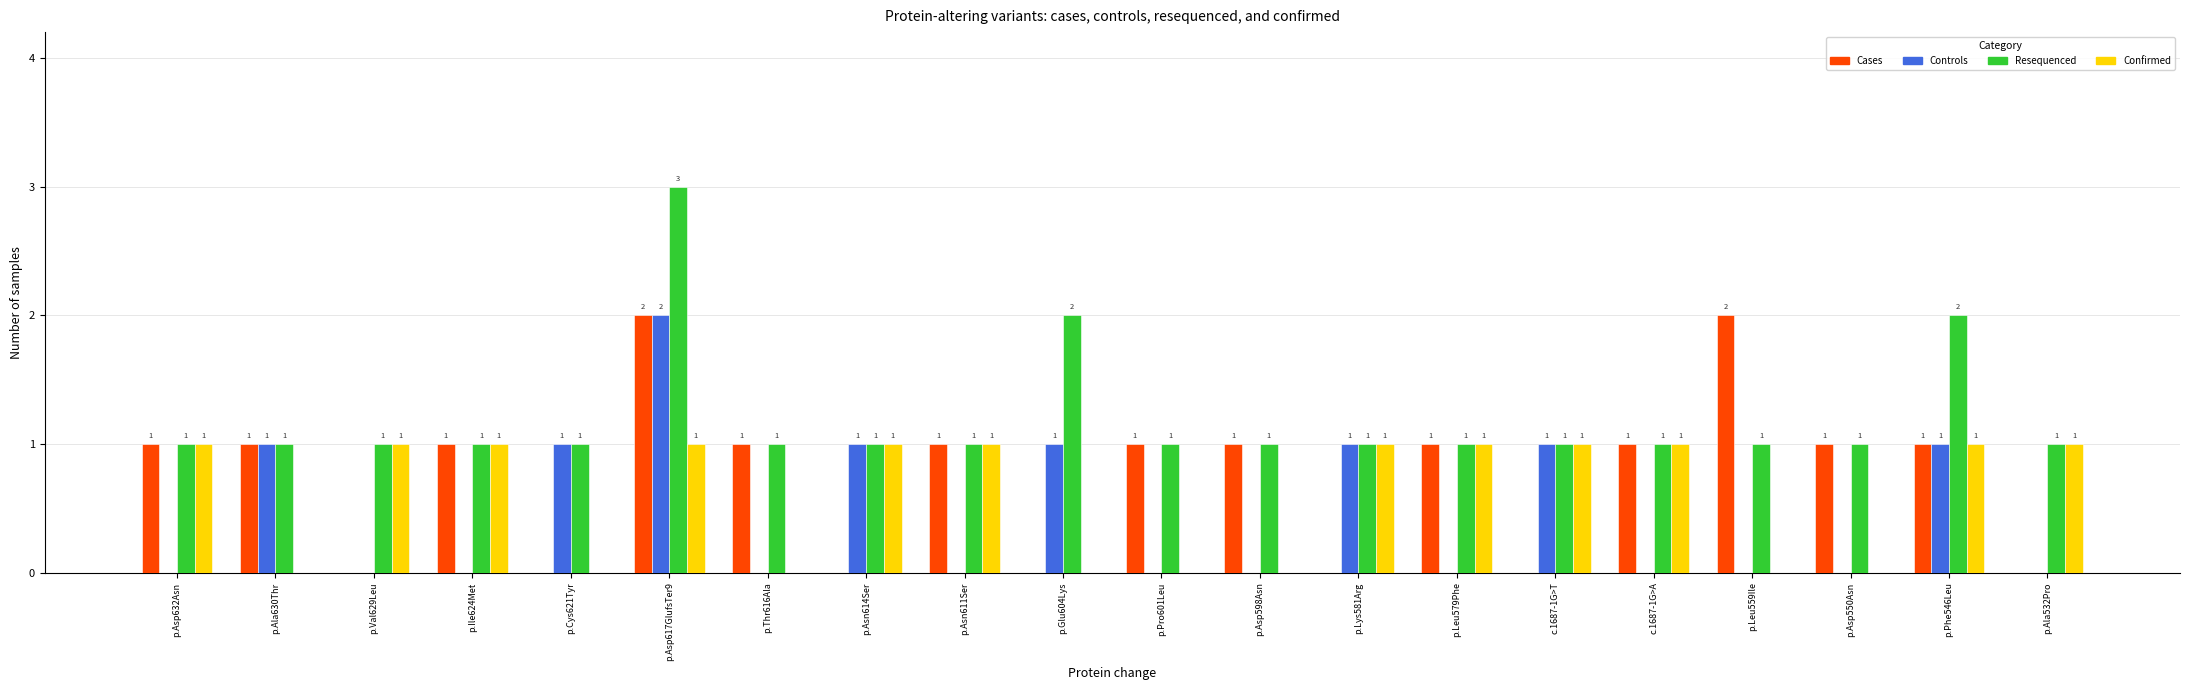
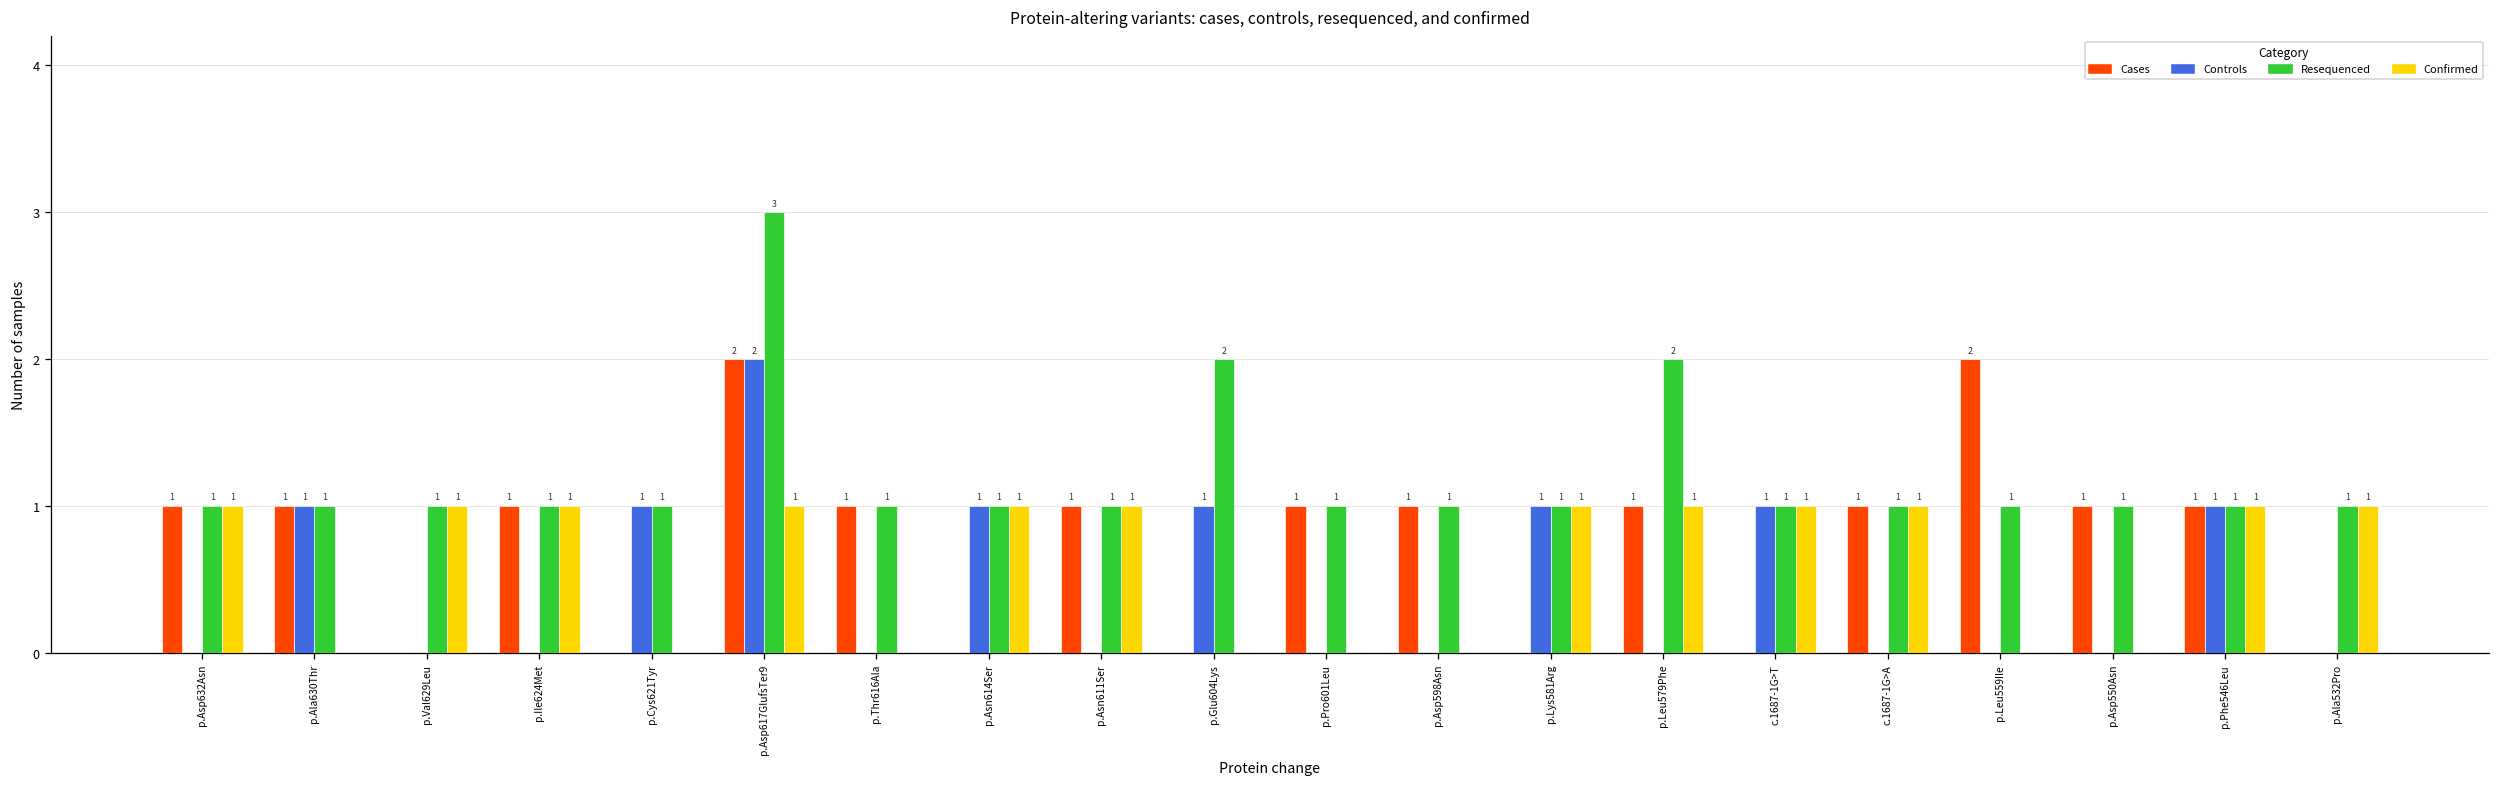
  {
    "Cases": {
      "p.Asp632Asn": 1,
      "p.Ala630Thr": 1,
      "p.Ile624Met": 1,
      "p.Asp617GlufsTer9": 2,
      "p.Thr616Ala": 1,
      "p.Asn611Ser": 1,
      "p.Pro601Leu": 1,
      "p.Asp598Asn": 1,
      "p.Leu579Phe": 1,
      "c.1687-1G>A": 1,
      "p.Leu559Ile": 2,
      "p.Asp550Asn": 1,
      "p.Phe546Leu": 1
    },
    "Controls": {
      "p.Ala630Thr": 1,
      "p.Cys621Tyr": 1,
      "p.Asp617GlufsTer9": 2,
      "p.Asn614Ser": 1,
      "p.Glu604Lys": 1,
      "p.Lys581Arg": 1,
      "c.1687-1G>T": 1,
      "p.Phe546Leu": 1
    },
    "Resequenced": {
      "p.Asp632Asn": 1,
      "p.Ala630Thr": 1,
      "p.Val629Leu": 1,
      "p.Ile624Met": 1,
      "p.Cys621Tyr": 1,
      "p.Asp617GlufsTer9": 3,
      "p.Thr616Ala": 1,
      "p.Asn614Ser": 1,
      "p.Asn611Ser": 1,
      "p.Glu604Lys": 2,
      "p.Pro601Leu": 1,
      "p.Asp598Asn": 1,
      "p.Lys581Arg": 1,
-     "p.Leu579Phe": 1,
+     "p.Leu579Phe": 2,
      "c.1687-1G>T": 1,
      "c.1687-1G>A": 1,
      "p.Leu559Ile": 1,
      "p.Asp550Asn": 1,
-     "p.Phe546Leu": 2,
+     "p.Phe546Leu": 1,
      "p.Ala532Pro": 1
    },
    "Confirmed": {
      "p.Asp632Asn": 1,
      "p.Val629Leu": 1,
      "p.Ile624Met": 1,
      "p.Asp617GlufsTer9": 1,
      "p.Asn614Ser": 1,
      "p.Asn611Ser": 1,
      "p.Lys581Arg": 1,
      "p.Leu579Phe": 1,
      "c.1687-1G>T": 1,
      "c.1687-1G>A": 1,
      "p.Phe546Leu": 1,
      "p.Ala532Pro": 1
    }
  }
